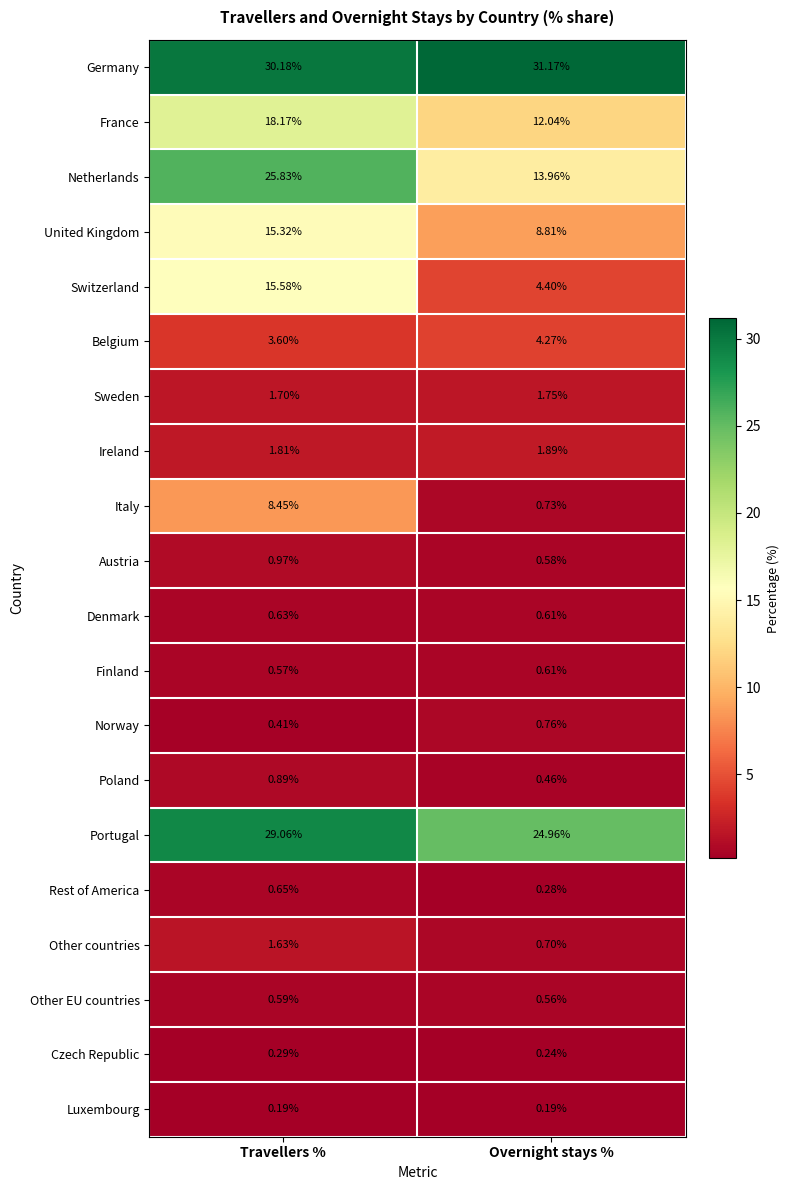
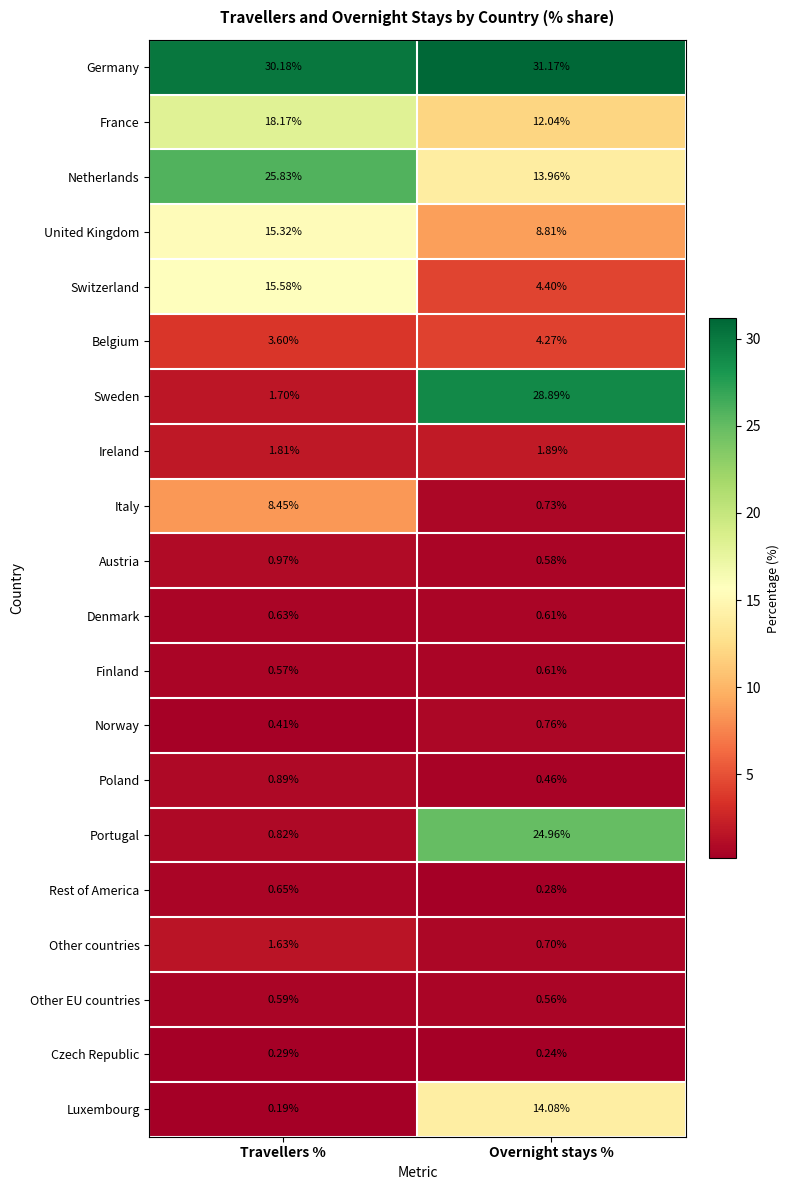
  {
    "Germany": {
      "Travellers %": "30.18%",
      "Overnight stays %": "31.17%"
    },
    "France": {
      "Travellers %": "18.17%",
      "Overnight stays %": "12.04%"
    },
    "Netherlands": {
      "Travellers %": "25.83%",
      "Overnight stays %": "13.96%"
    },
    "United Kingdom": {
      "Travellers %": "15.32%",
      "Overnight stays %": "8.81%"
    },
    "Switzerland": {
      "Travellers %": "15.58%",
      "Overnight stays %": "4.40%"
    },
    "Belgium": {
      "Travellers %": "3.60%",
      "Overnight stays %": "4.27%"
    },
    "Sweden": {
      "Travellers %": "1.70%",
-     "Overnight stays %": "1.75%"
+     "Overnight stays %": "28.89%"
    },
    "Ireland": {
      "Travellers %": "1.81%",
      "Overnight stays %": "1.89%"
    },
    "Italy": {
      "Travellers %": "8.45%",
      "Overnight stays %": "0.73%"
    },
    "Austria": {
      "Travellers %": "0.97%",
      "Overnight stays %": "0.58%"
    },
    "Denmark": {
      "Travellers %": "0.63%",
      "Overnight stays %": "0.61%"
    },
    "Finland": {
      "Travellers %": "0.57%",
      "Overnight stays %": "0.61%"
    },
    "Norway": {
      "Travellers %": "0.41%",
      "Overnight stays %": "0.76%"
    },
    "Poland": {
      "Travellers %": "0.89%",
      "Overnight stays %": "0.46%"
    },
    "Portugal": {
-     "Travellers %": "29.06%",
+     "Travellers %": "0.82%",
      "Overnight stays %": "24.96%"
    },
    "Rest of America": {
      "Travellers %": "0.65%",
      "Overnight stays %": "0.28%"
    },
    "Other countries": {
      "Travellers %": "1.63%",
      "Overnight stays %": "0.70%"
    },
    "Other EU countries": {
      "Travellers %": "0.59%",
      "Overnight stays %": "0.56%"
    },
    "Czech Republic": {
      "Travellers %": "0.29%",
      "Overnight stays %": "0.24%"
    },
    "Luxembourg": {
      "Travellers %": "0.19%",
-     "Overnight stays %": "0.19%"
+     "Overnight stays %": "14.08%"
    }
  }
